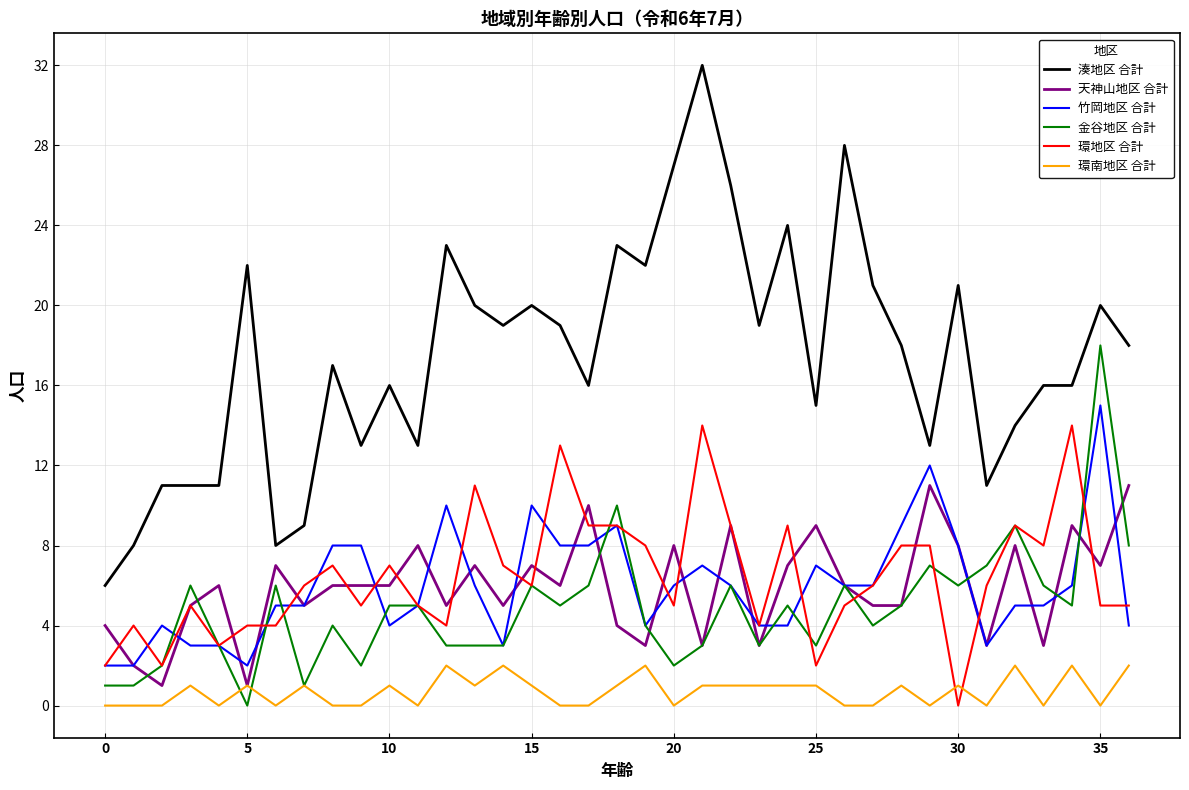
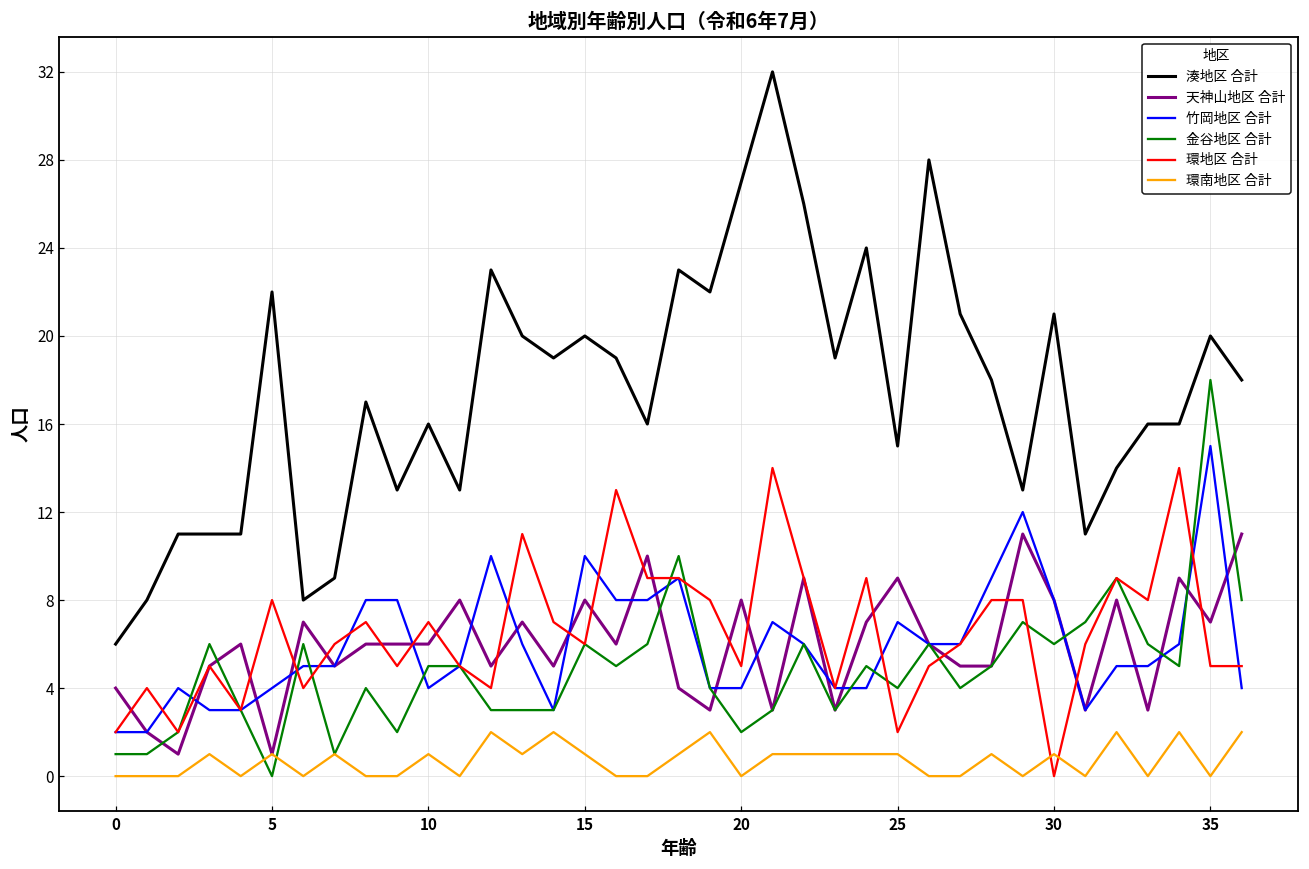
  {
    "湊地区 合計": {
      "0": 6,
      "5": 22,
      "10": 16,
      "15": 20,
      "20": 27,
      "25": 15,
      "30": 21,
      "35": 20
    },
    "天神山地区 合計": {
      "0": 4,
      "10": 6,
-     "15": 7,
+     "15": 8,
      "20": 8,
      "25": 9,
      "35": 7
    },
    "竹岡地区 合計": {
-     "5": 2,
+     "5": 4,
      "10": 4,
      "15": 10,
-     "20": 6,
+     "20": 4,
      "25": 7,
      "35": 15
    },
    "金谷地区 合計": {
      "0": 1,
      "5": 0,
      "10": 5,
      "20": 2,
-     "25": 3,
+     "25": 4,
      "30": 6,
      "35": 18
    },
    "環地区 合計": {
-     "5": 4,
+     "5": 8,
      "10": 7,
      "20": 5,
      "25": 2,
      "30": 0,
      "35": 5
    },
    "環南地区 合計": {
      "0": 0,
      "10": 1,
      "15": 1,
      "20": 0,
      "25": 1,
      "30": 1,
      "35": 0
    }
  }
